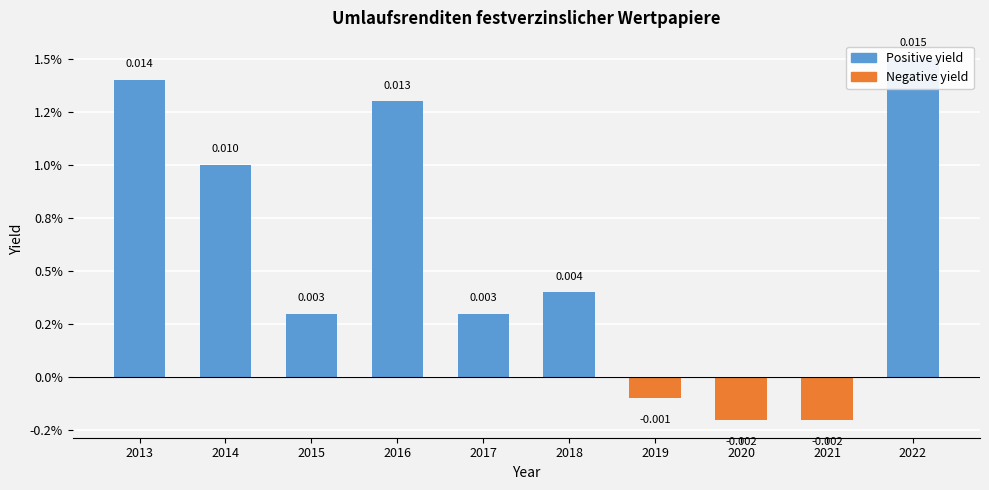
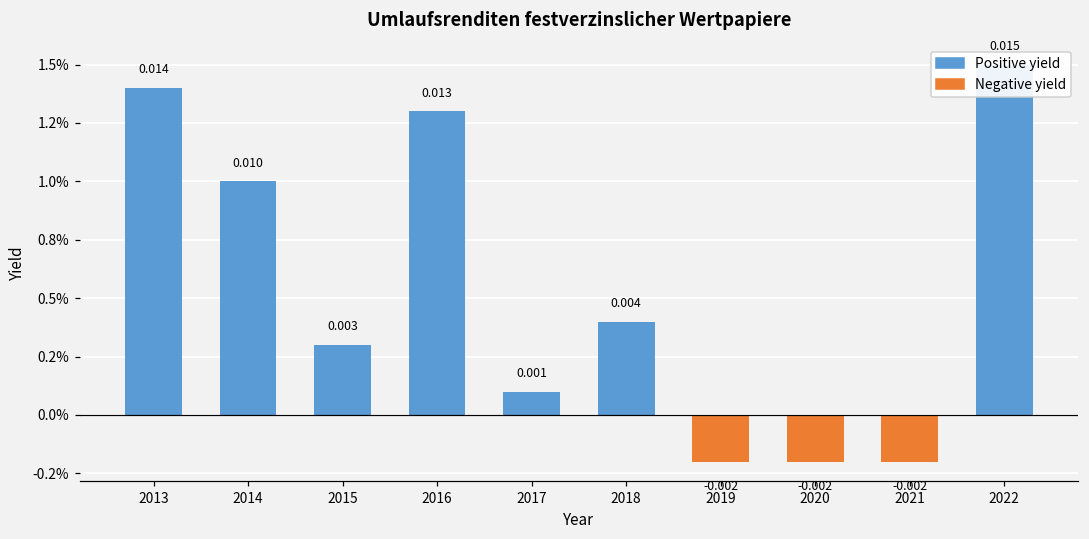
  {
    "2013": 0.014,
    "2014": 0.010,
    "2015": 0.003,
    "2016": 0.013,
-   "2017": 0.003,
+   "2017": 0.001,
    "2018": 0.004,
-   "2019": -0.001,
+   "2019": -0.002,
    "2020": -0.002,
    "2021": -0.002
  }
